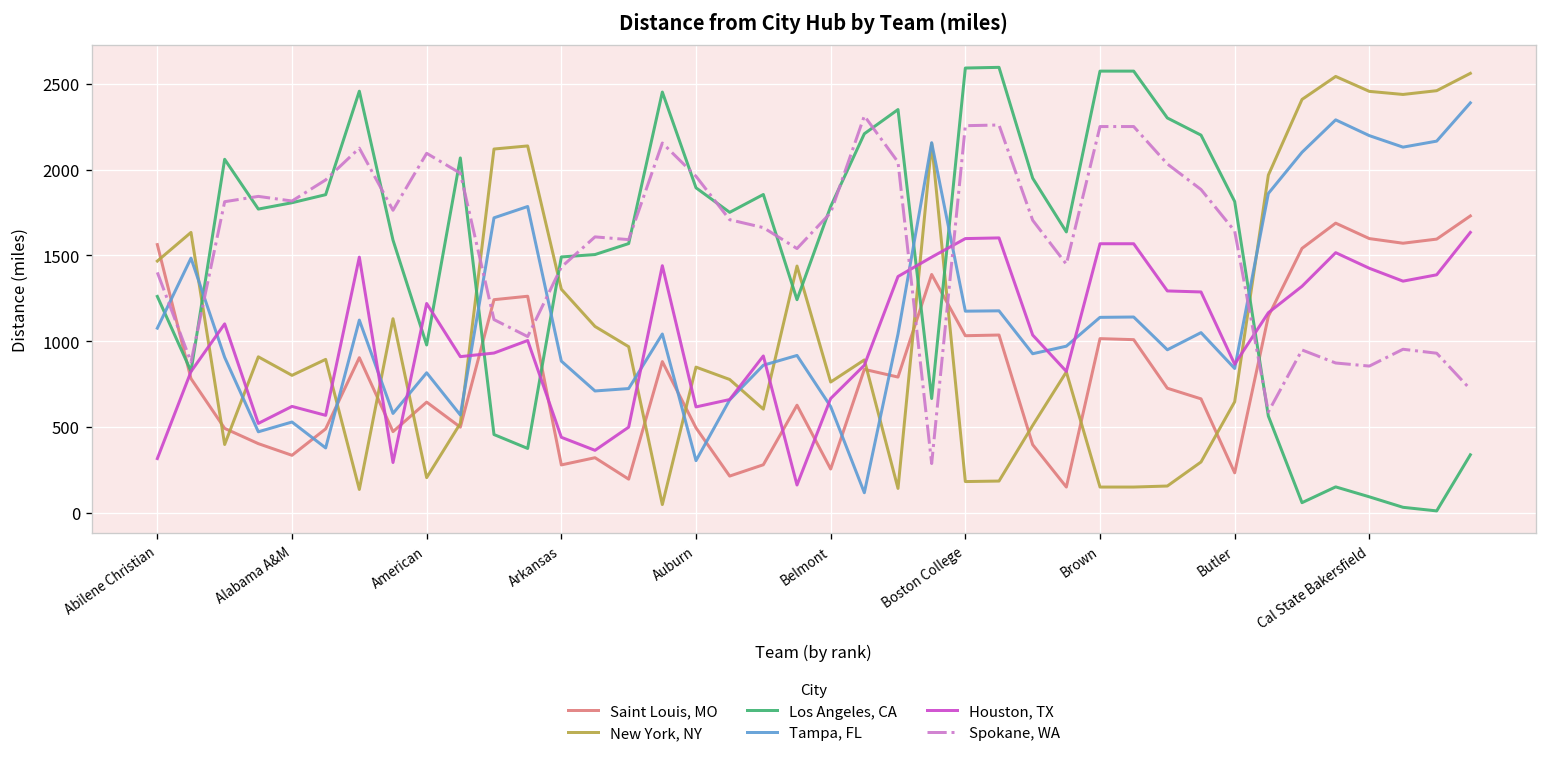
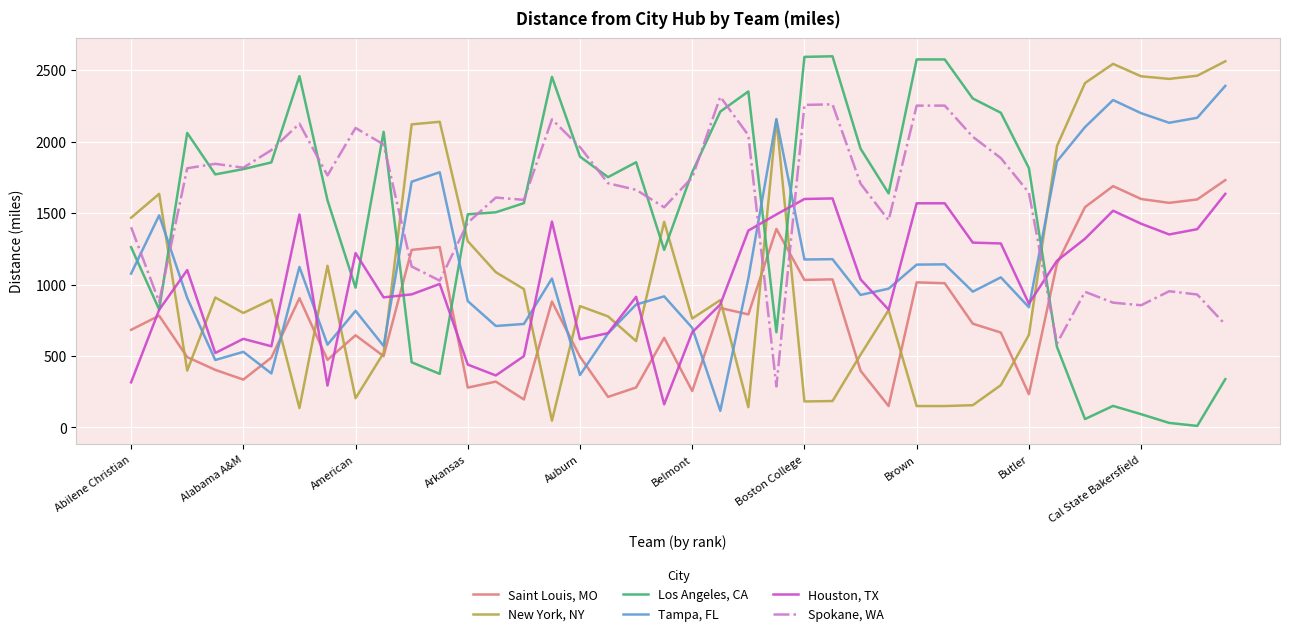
  {
    "Saint Louis, MO": {
-     "Abilene Christian": 1560,
+     "Abilene Christian": 680,
      "Alabama A&M": 340,
      "American": 650,
      "Arkansas": 280,
      "Auburn": 500,
      "Belmont": 260,
      "Boston College": 1030,
      "Brown": 1020,
      "Butler": 230,
      "Cal State Bakersfield": 1600
    },
    "New York, NY": {
      "Abilene Christian": 1470,
      "Alabama A&M": 800,
      "American": 210,
      "Arkansas": 1300,
      "Auburn": 850,
      "Belmont": 760,
      "Boston College": 180,
      "Brown": 150,
      "Butler": 650,
      "Cal State Bakersfield": 2460
    },
    "Los Angeles, CA": {
      "Abilene Christian": 1260,
      "American": 980,
      "Arkansas": 1490,
      "Auburn": 1890,
      "Belmont": 1790,
      "Boston College": 2590,
      "Brown": 2570,
      "Butler": 1810,
      "Cal State Bakersfield": 90
    },
    "Tampa, FL": {
      "Abilene Christian": 1080,
      "Alabama A&M": 530,
      "American": 820,
      "Arkansas": 880,
-     "Auburn": 300,
-     "Belmont": 620,
+     "Auburn": 370,
+     "Belmont": 700,
      "Boston College": 1180,
      "Brown": 1140,
      "Butler": 840,
      "Cal State Bakersfield": 2200
    }
  }
